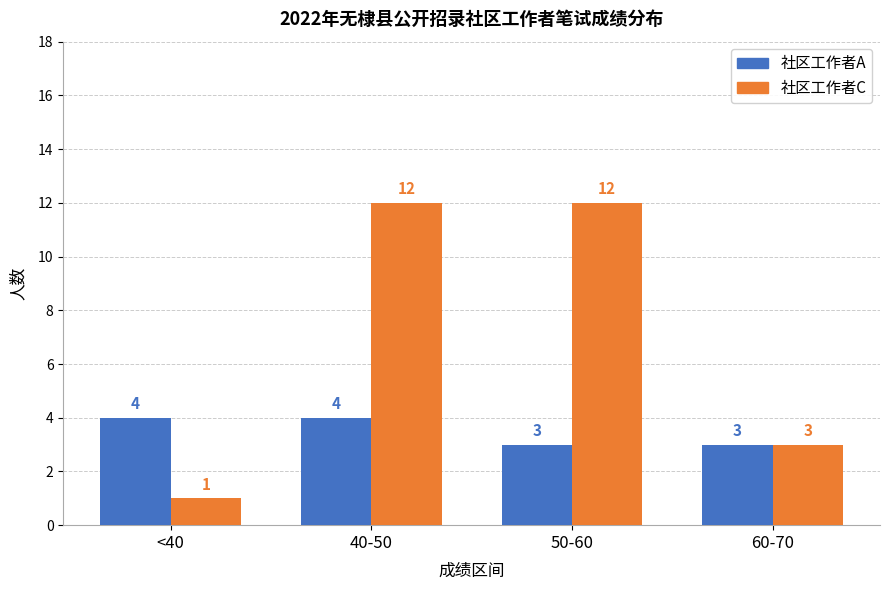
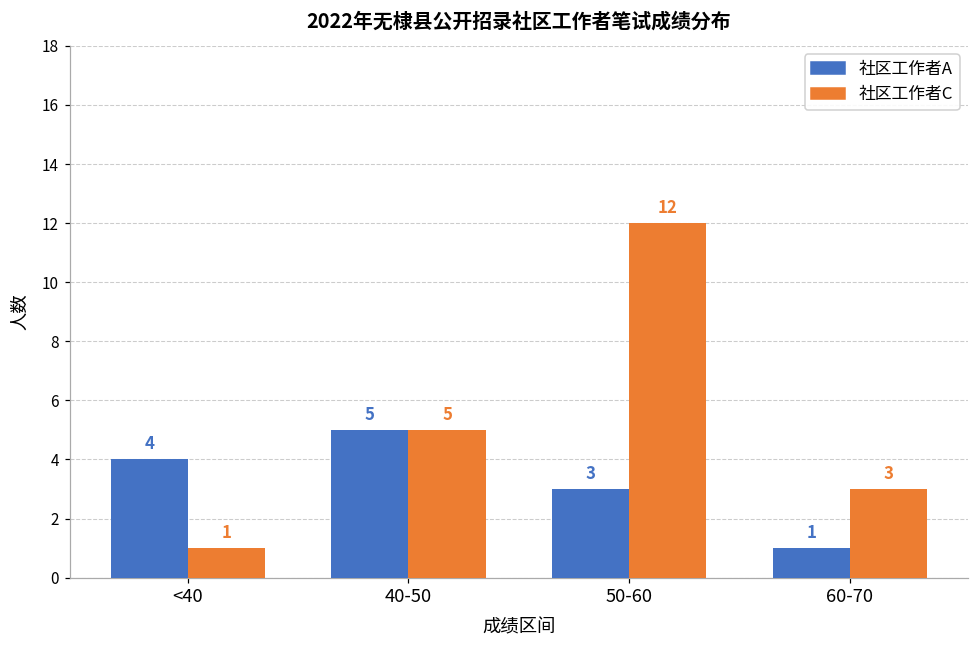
  {
    "社区工作者A": {
      "<40": 4,
-     "40-50": 4,
+     "40-50": 5,
      "50-60": 3,
-     "60-70": 3
+     "60-70": 1
    },
    "社区工作者C": {
      "<40": 1,
-     "40-50": 12,
+     "40-50": 5,
      "50-60": 12,
      "60-70": 3
    }
  }
